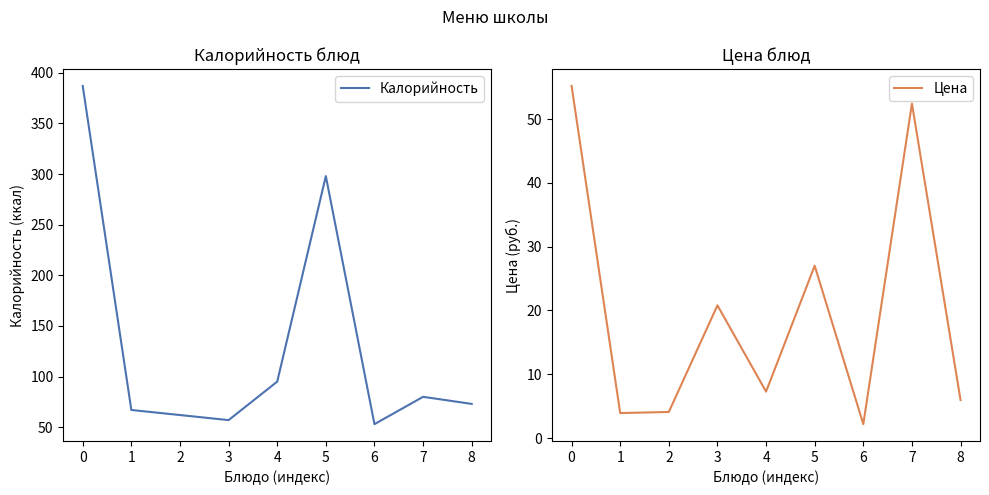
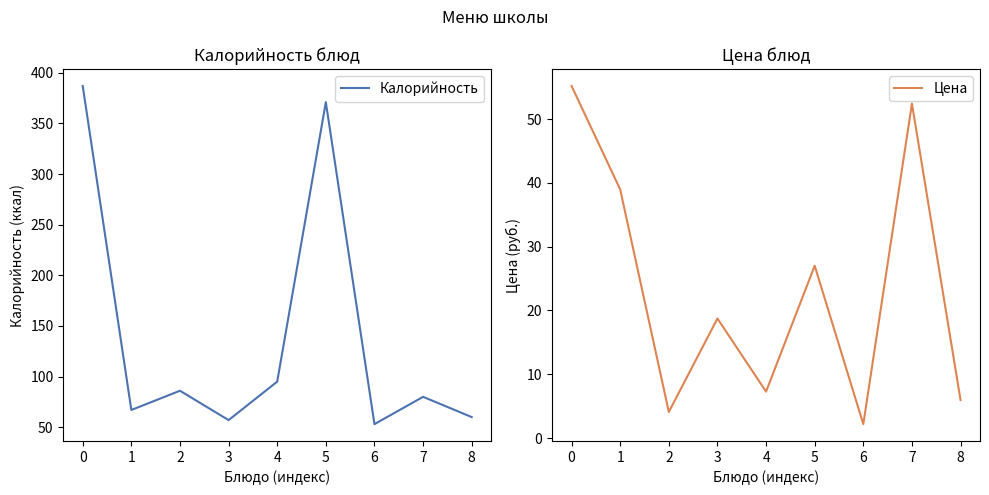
  {
    "Калорийность блюд": {
      "0": 387,
      "1": 67,
-     "2": 62,
+     "2": 86,
      "3": 57,
      "4": 95,
-     "5": 298,
+     "5": 371,
      "6": 53,
      "7": 80,
-     "8": 73
+     "8": 60
    },
    "Цена блюд": {
      "0": 55,
-     "1": 4,
+     "1": 39,
      "2": 4,
-     "3": 21,
+     "3": 19,
      "4": 7,
      "5": 27,
      "6": 2,
      "7": 52,
      "8": 6
    }
  }
